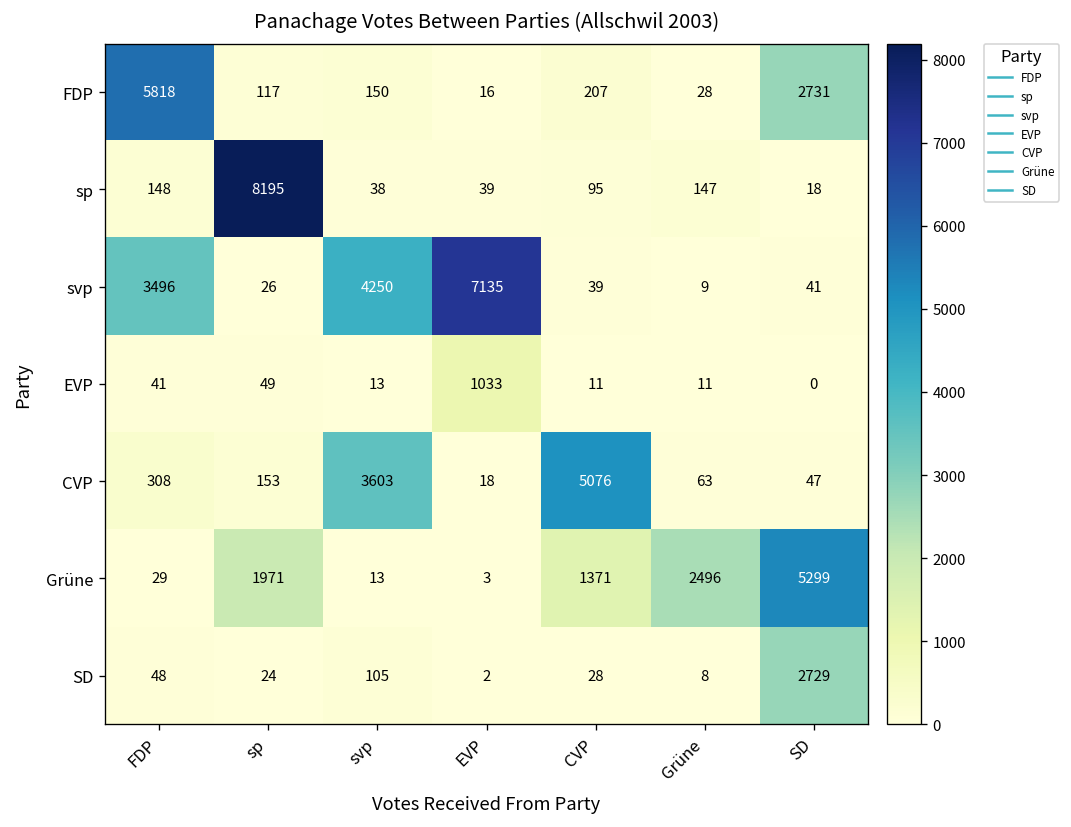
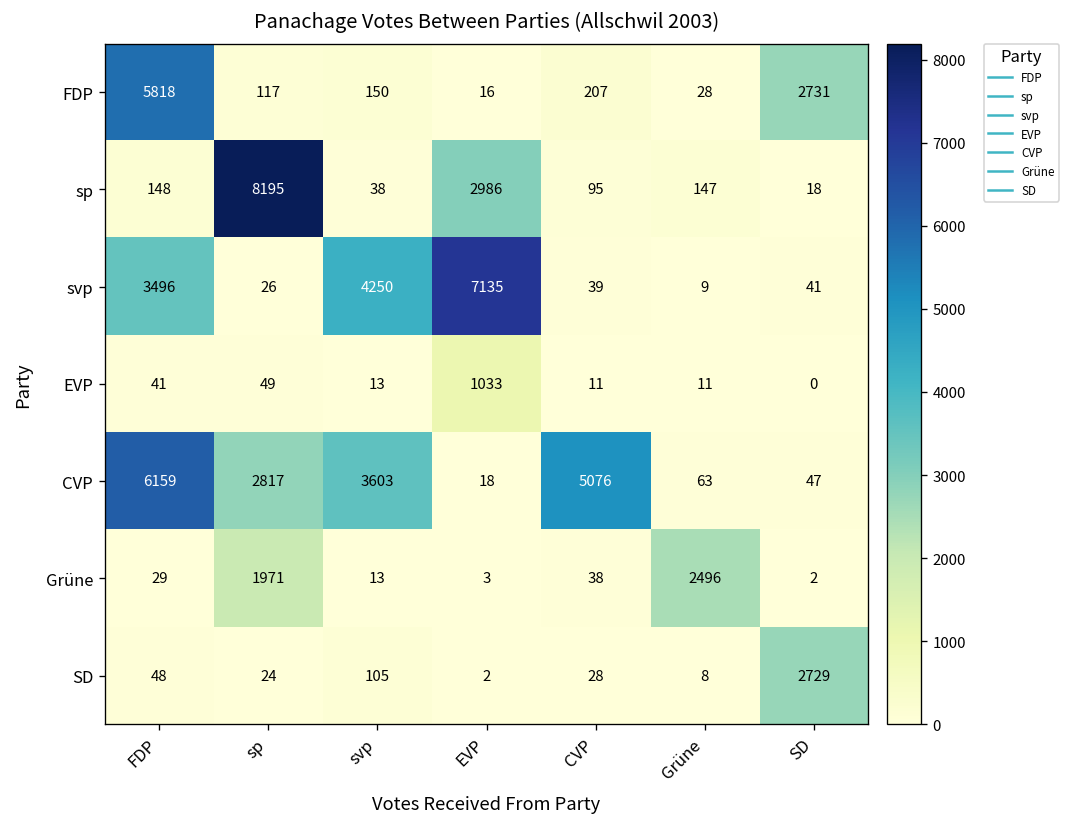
  {
    "FDP": {
      "FDP": 5818,
      "sp": 117,
      "svp": 150,
      "EVP": 16,
      "CVP": 207,
      "Grüne": 28,
      "SD": 2731
    },
    "sp": {
      "FDP": 148,
      "sp": 8195,
      "svp": 38,
-     "EVP": 39,
+     "EVP": 2986,
      "CVP": 95,
      "Grüne": 147,
      "SD": 18
    },
    "svp": {
      "FDP": 3496,
      "sp": 26,
      "svp": 4250,
      "EVP": 7135,
      "CVP": 39,
      "Grüne": 9,
      "SD": 41
    },
    "EVP": {
      "FDP": 41,
      "sp": 49,
      "svp": 13,
      "EVP": 1033,
      "CVP": 11,
      "Grüne": 11,
      "SD": 0
    },
    "CVP": {
-     "FDP": 308,
-     "sp": 153,
+     "FDP": 6159,
+     "sp": 2817,
      "svp": 3603,
      "EVP": 18,
      "CVP": 5076,
      "Grüne": 63,
      "SD": 47
    },
    "Grüne": {
      "FDP": 29,
      "sp": 1971,
      "svp": 13,
      "EVP": 3,
-     "CVP": 1371,
+     "CVP": 38,
      "Grüne": 2496,
-     "SD": 5299
+     "SD": 2
    },
    "SD": {
      "FDP": 48,
      "sp": 24,
      "svp": 105,
      "EVP": 2,
      "CVP": 28,
      "Grüne": 8,
      "SD": 2729
    }
  }
